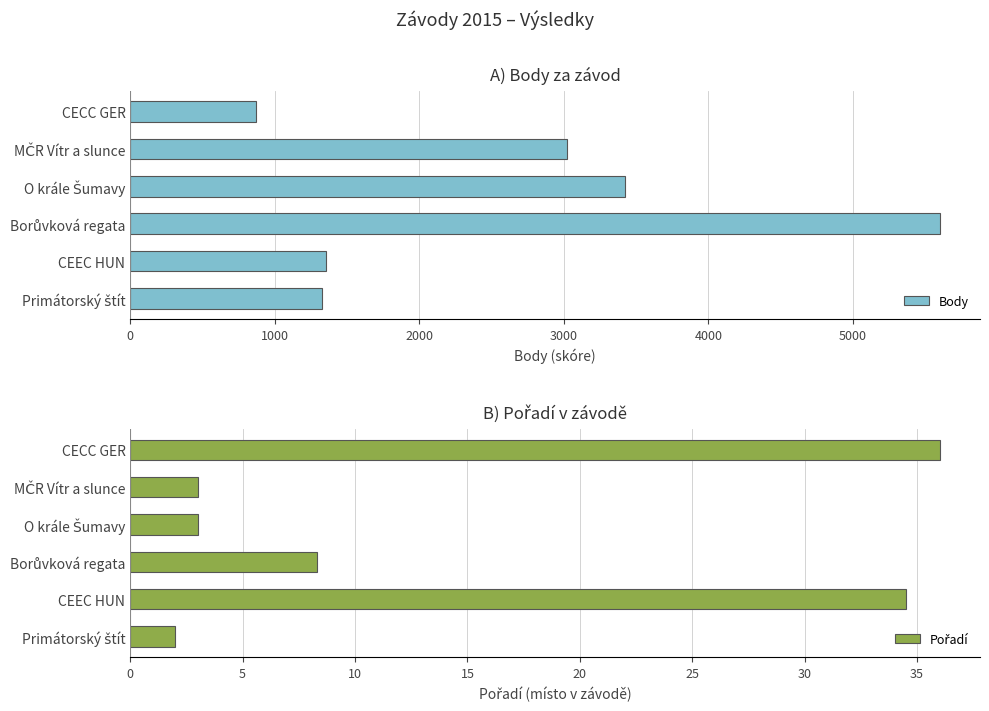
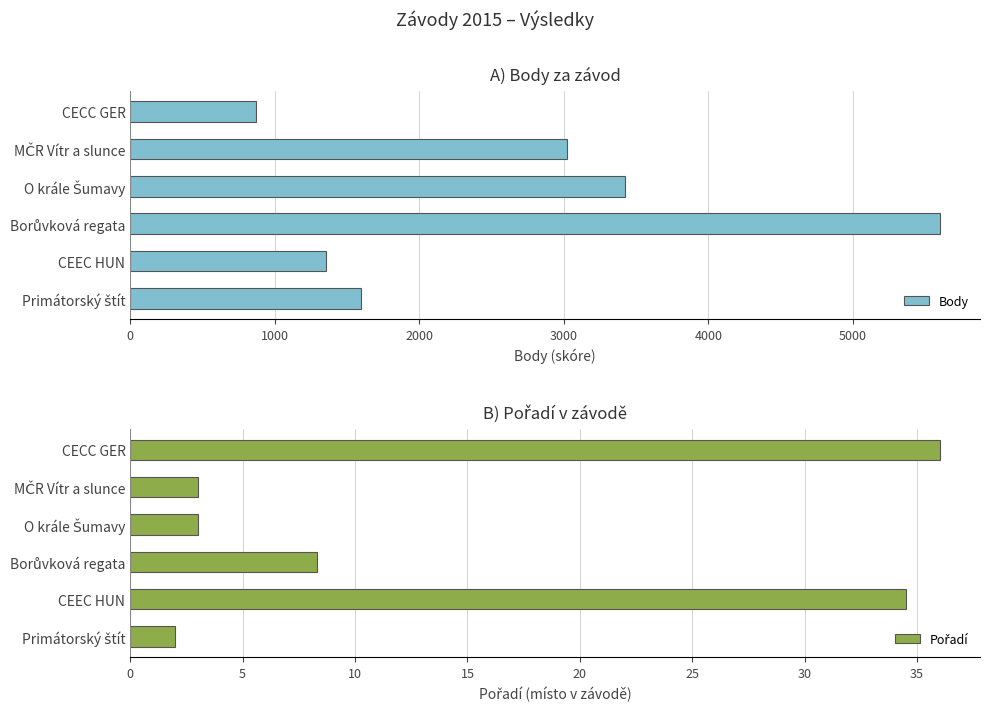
  {
    "A) Body za závod": {
      "CECC GER": 870,
      "MČR Vítr a slunce": 3020,
      "O krále Šumavy": 3430,
      "Borůvková regata": 5600,
      "CEEC HUN": 1360,
-     "Primátorský štít": 1330
+     "Primátorský štít": 1600
    },
    "B) Pořadí v závodě": {
      "CECC GER": 36.0,
      "MČR Vítr a slunce": 3.0,
      "O krále Šumavy": 3.0,
      "Borůvková regata": 8.3,
      "CEEC HUN": 34.5,
      "Primátorský štít": 2.0
    }
  }
